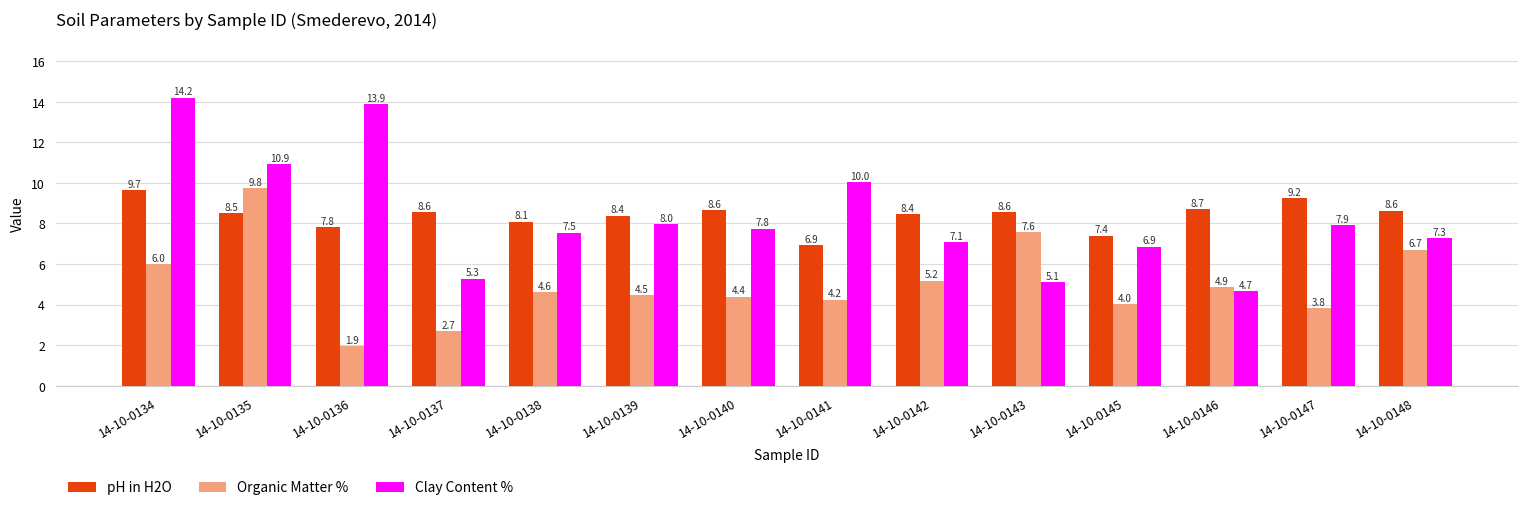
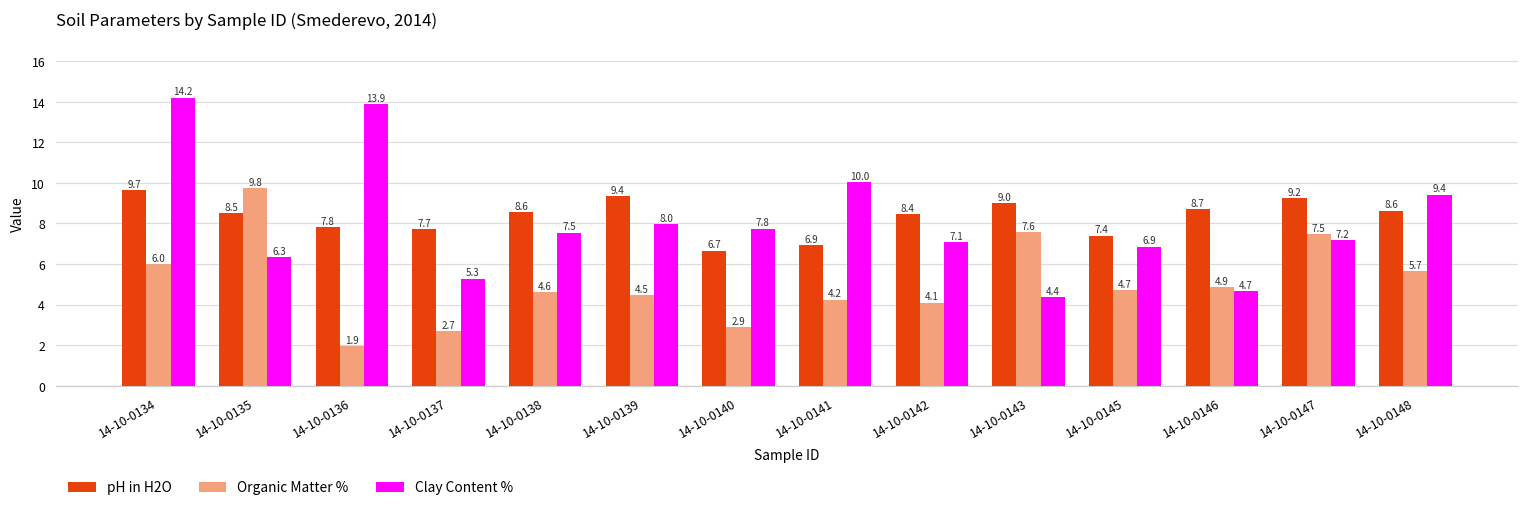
  {
    "pH in H2O": {
      "14-10-0134": 9.7,
      "14-10-0135": 8.5,
      "14-10-0136": 7.8,
-     "14-10-0137": 8.6,
-     "14-10-0138": 8.1,
-     "14-10-0139": 8.4,
-     "14-10-0140": 8.6,
+     "14-10-0137": 7.7,
+     "14-10-0138": 8.6,
+     "14-10-0139": 9.4,
+     "14-10-0140": 6.7,
      "14-10-0141": 6.9,
      "14-10-0142": 8.4,
-     "14-10-0143": 8.6,
+     "14-10-0143": 9.0,
      "14-10-0145": 7.4,
      "14-10-0146": 8.7,
      "14-10-0147": 9.2,
      "14-10-0148": 8.6
    },
    "Organic Matter %": {
      "14-10-0134": 6.0,
      "14-10-0135": 9.8,
      "14-10-0136": 1.9,
      "14-10-0137": 2.7,
      "14-10-0138": 4.6,
      "14-10-0139": 4.5,
-     "14-10-0140": 4.4,
+     "14-10-0140": 2.9,
      "14-10-0141": 4.2,
-     "14-10-0142": 5.2,
+     "14-10-0142": 4.1,
      "14-10-0143": 7.6,
-     "14-10-0145": 4.0,
+     "14-10-0145": 4.7,
      "14-10-0146": 4.9,
-     "14-10-0147": 3.8,
-     "14-10-0148": 6.7
+     "14-10-0147": 7.5,
+     "14-10-0148": 5.7
    },
    "Clay Content %": {
      "14-10-0134": 14.2,
-     "14-10-0135": 10.9,
+     "14-10-0135": 6.3,
      "14-10-0136": 13.9,
      "14-10-0137": 5.3,
      "14-10-0138": 7.5,
      "14-10-0139": 8.0,
      "14-10-0140": 7.8,
      "14-10-0141": 10.0,
      "14-10-0142": 7.1,
-     "14-10-0143": 5.1,
+     "14-10-0143": 4.4,
      "14-10-0145": 6.9,
      "14-10-0146": 4.7,
-     "14-10-0147": 7.9,
-     "14-10-0148": 7.3
+     "14-10-0147": 7.2,
+     "14-10-0148": 9.4
    }
  }
